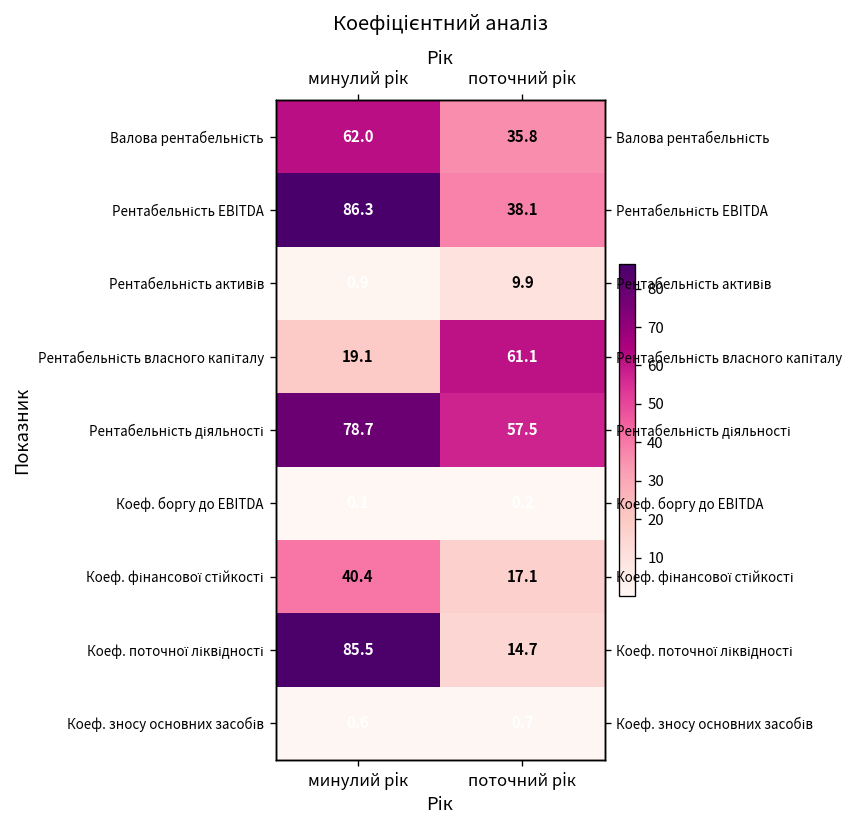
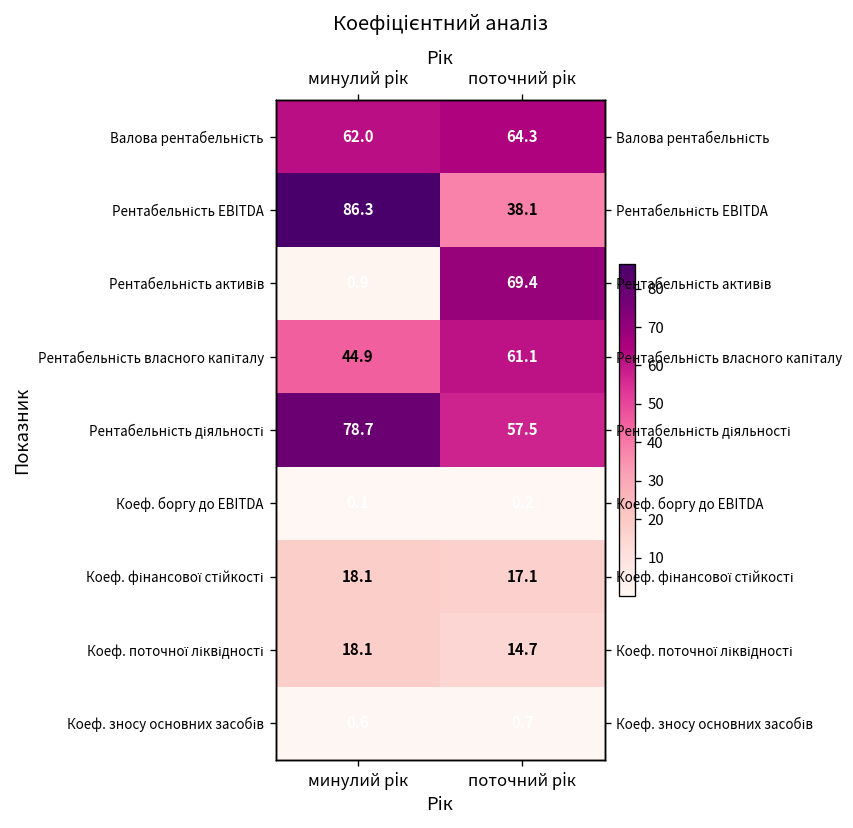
  {
    "Валова рентабельність": {
      "минулий рік": 62.0,
-     "поточний рік": 35.8
+     "поточний рік": 64.3
    },
    "Рентабельність EBITDA": {
      "минулий рік": 86.3,
      "поточний рік": 38.1
    },
    "Рентабельність активів": {
-     "поточний рік": 9.9
+     "поточний рік": 69.4
    },
    "Рентабельність власного капіталу": {
-     "минулий рік": 19.1,
+     "минулий рік": 44.9,
      "поточний рік": 61.1
    },
    "Рентабельність діяльності": {
      "минулий рік": 78.7,
      "поточний рік": 57.5
    },
    "Коеф. фінансової стійкості": {
-     "минулий рік": 40.4,
+     "минулий рік": 18.1,
      "поточний рік": 17.1
    },
    "Коеф. поточної ліквідності": {
-     "минулий рік": 85.5,
+     "минулий рік": 18.1,
      "поточний рік": 14.7
    }
  }
